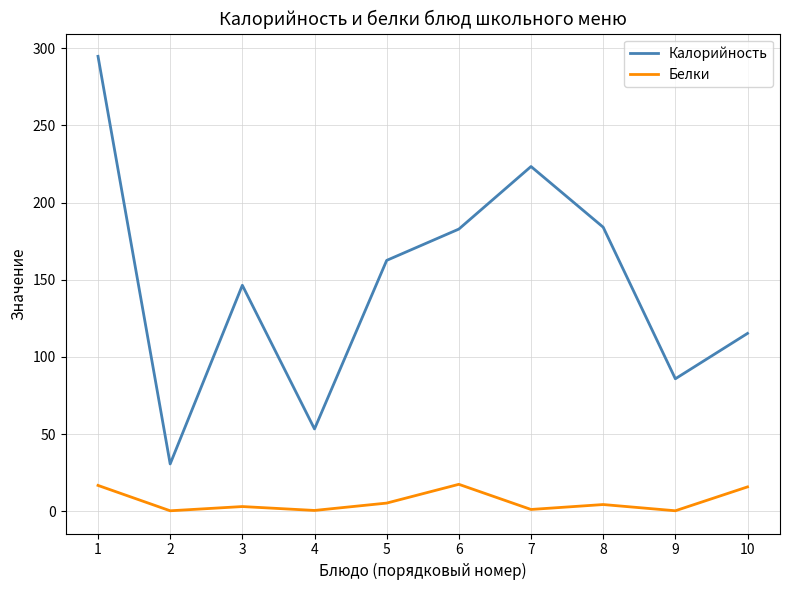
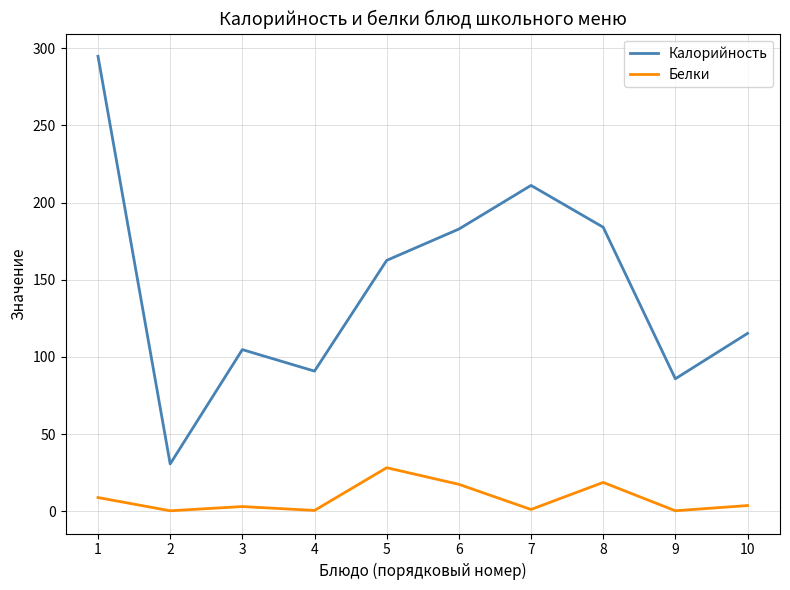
  {
    "Калорийность": {
      "1": 295,
      "2": 31,
-     "3": 146,
-     "4": 53,
+     "3": 105,
+     "4": 91,
      "5": 163,
      "6": 183,
-     "7": 223,
+     "7": 211,
      "8": 184,
      "9": 86,
      "10": 115
    },
    "Белки": {
-     "1": 17,
+     "1": 9,
      "2": 0,
      "3": 3,
      "4": 0,
-     "5": 5,
+     "5": 28,
      "6": 17,
      "7": 1,
-     "8": 4,
+     "8": 19,
      "9": 0,
-     "10": 16
+     "10": 4
    }
  }
